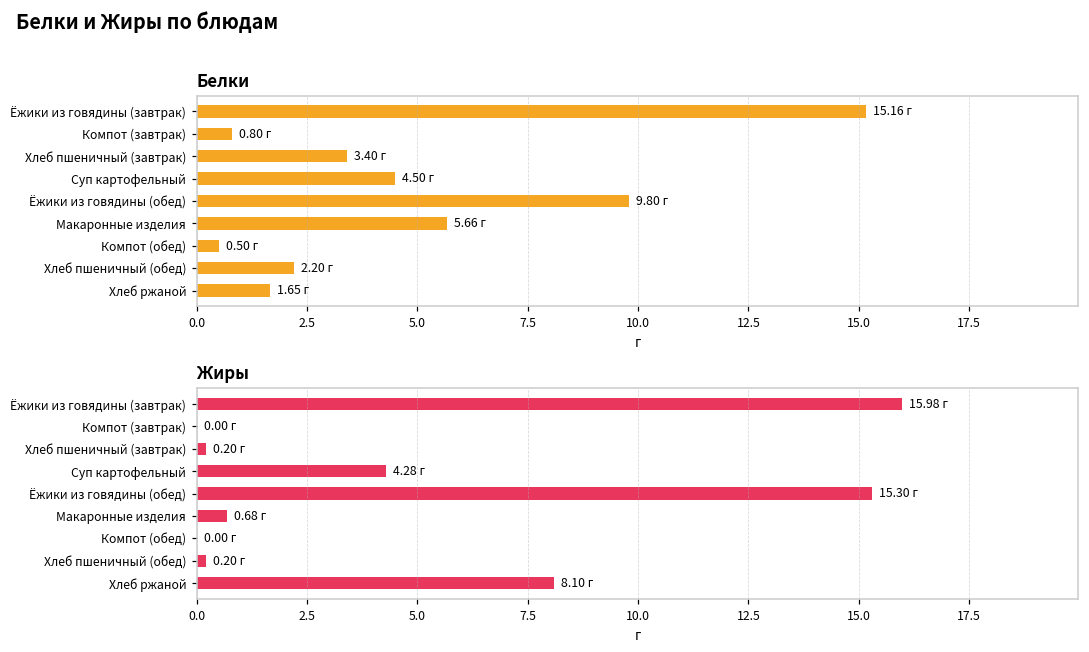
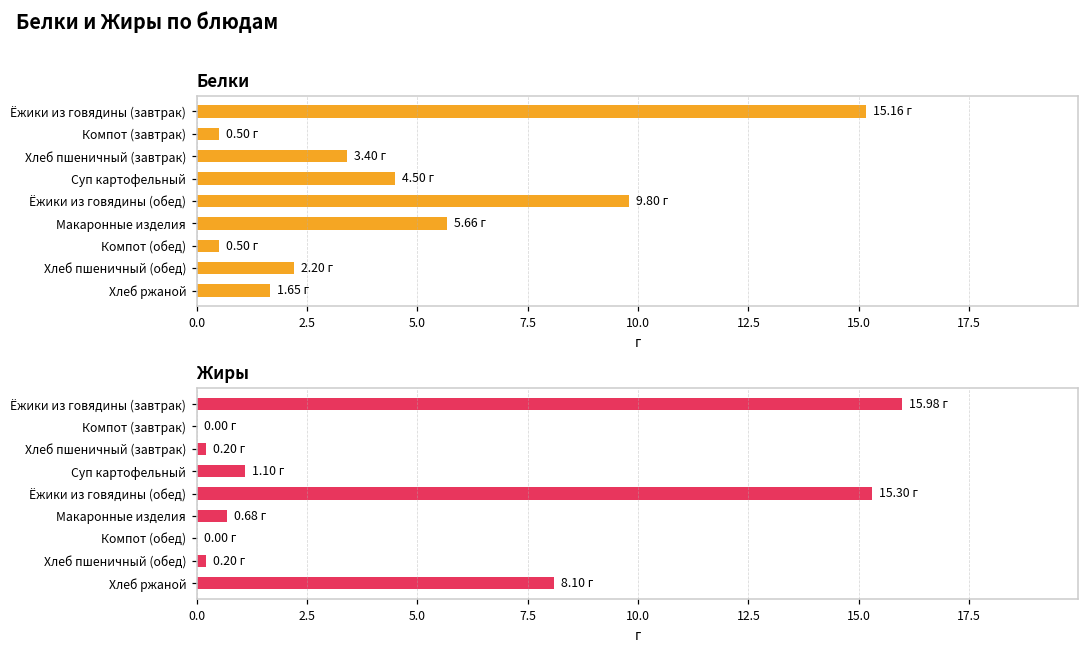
  {
    "Белки": {
      "Ёжики из говядины (завтрак)": 15.16,
-     "Компот (завтрак)": 0.80,
+     "Компот (завтрак)": 0.50,
      "Хлеб пшеничный (завтрак)": 3.40,
      "Суп картофельный": 4.50,
      "Ёжики из говядины (обед)": 9.80,
      "Макаронные изделия": 5.66,
      "Компот (обед)": 0.50,
      "Хлеб пшеничный (обед)": 2.20,
      "Хлеб ржаной": 1.65
    },
    "Жиры": {
      "Ёжики из говядины (завтрак)": 15.98,
      "Компот (завтрак)": 0.00,
      "Хлеб пшеничный (завтрак)": 0.20,
-     "Суп картофельный": 4.28,
+     "Суп картофельный": 1.10,
      "Ёжики из говядины (обед)": 15.30,
      "Макаронные изделия": 0.68,
      "Компот (обед)": 0.00,
      "Хлеб пшеничный (обед)": 0.20,
      "Хлеб ржаной": 8.10
    }
  }
